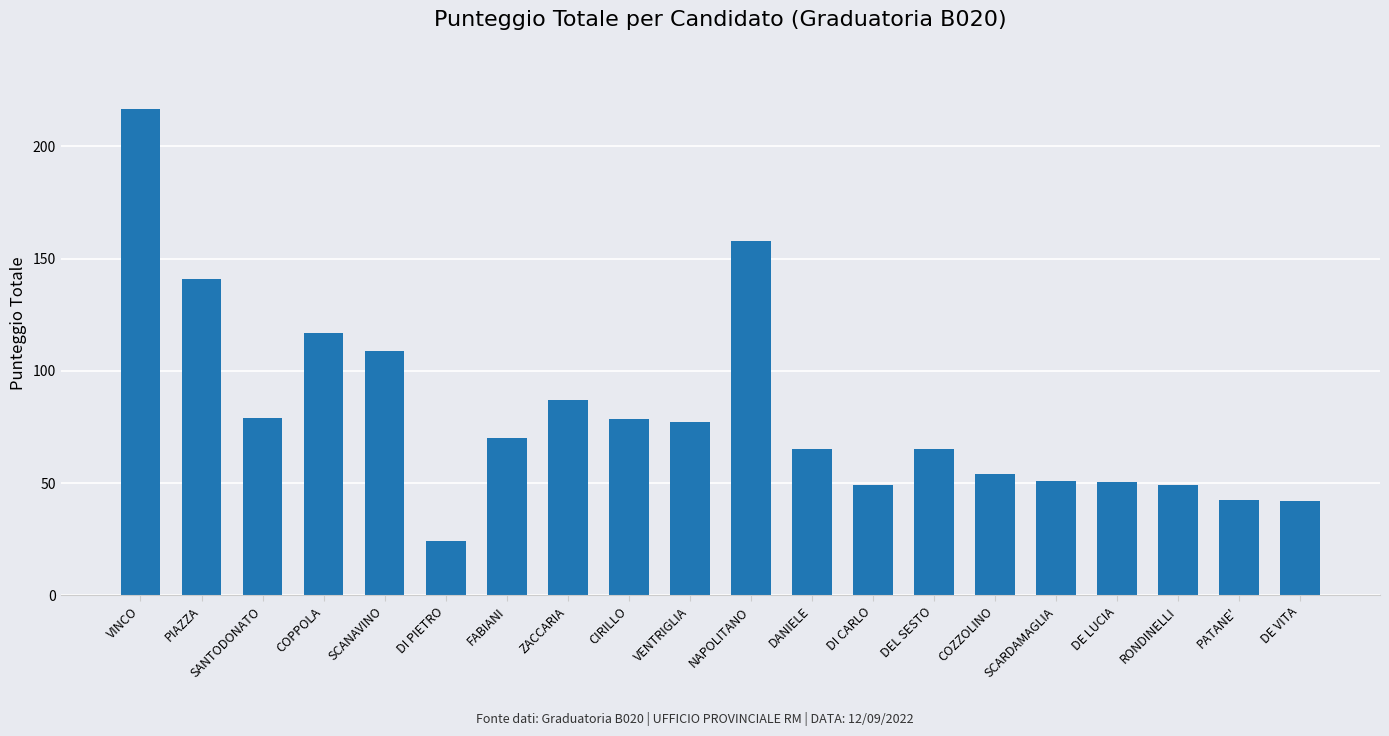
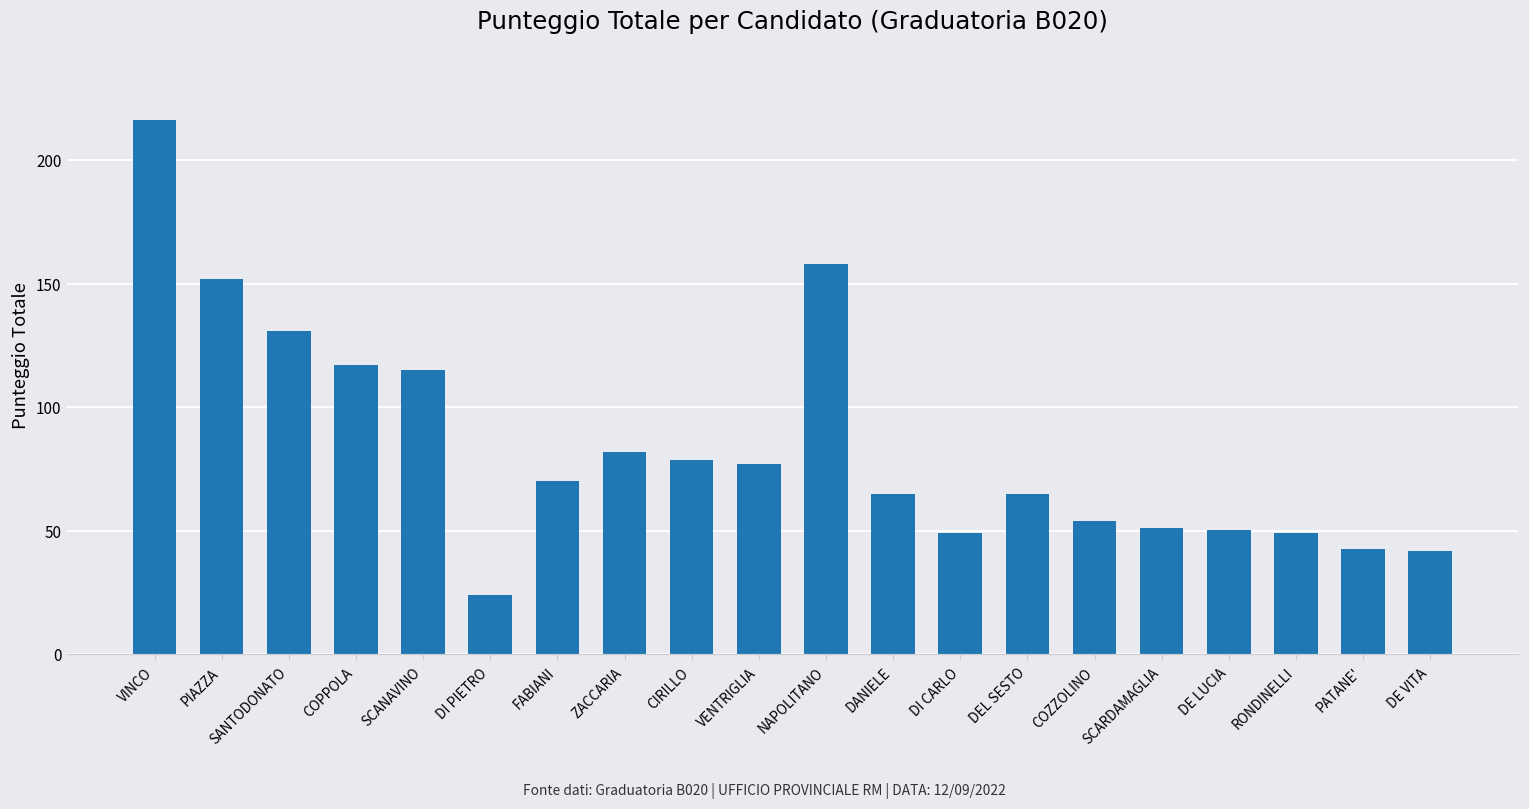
  {
    "VINCO": 217,
-   "PIAZZA": 141,
-   "SANTODONATO": 79,
+   "PIAZZA": 152,
+   "SANTODONATO": 131,
    "COPPOLA": 117,
-   "SCANAVINO": 109,
+   "SCANAVINO": 115,
    "DI PIETRO": 24,
    "FABIANI": 70,
-   "ZACCARIA": 87,
+   "ZACCARIA": 82,
    "CIRILLO": 79,
    "VENTRIGLIA": 77,
    "NAPOLITANO": 158,
    "DANIELE": 65,
    "DI CARLO": 49,
    "DEL SESTO": 65,
    "COZZOLINO": 54,
    "SCARDAMAGLIA": 51,
    "DE LUCIA": 51,
    "RONDINELLI": 49,
    "PATANE'": 43,
    "DE VITA": 42
  }
